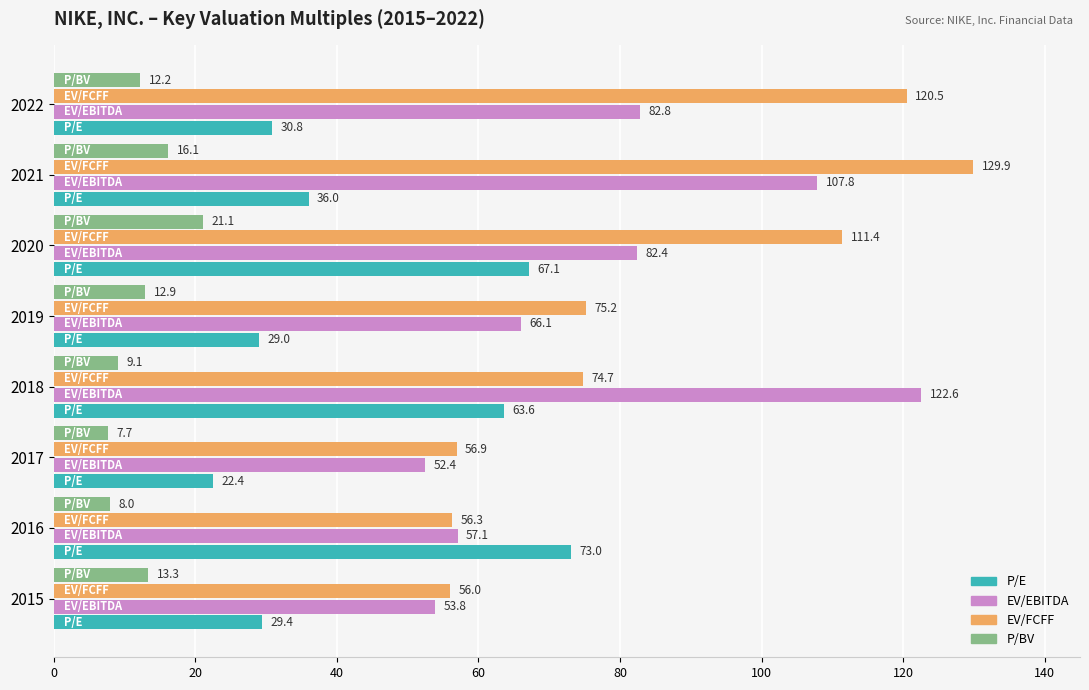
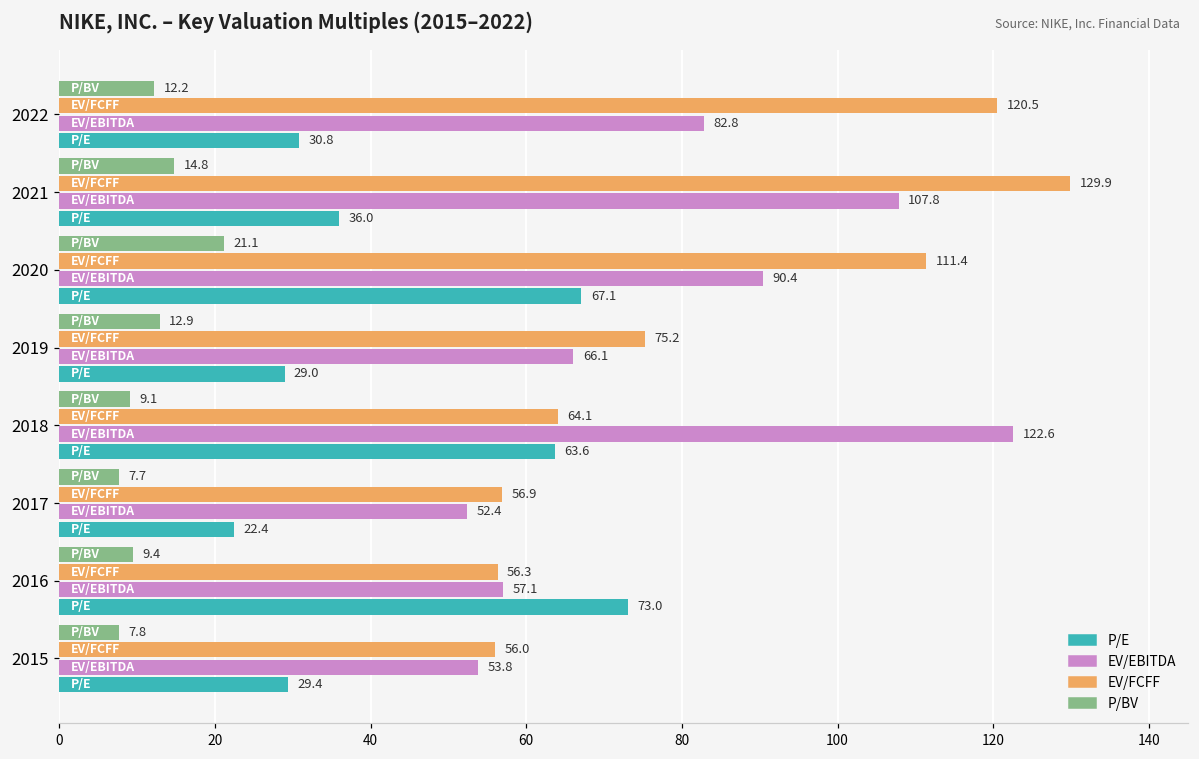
  {
    "P/E": {
      "2022": 30.8,
      "2021": 36.0,
      "2020": 67.1,
      "2019": 29.0,
      "2018": 63.6,
      "2017": 22.4,
      "2016": 73.0,
      "2015": 29.4
    },
    "EV/EBITDA": {
      "2022": 82.8,
      "2021": 107.8,
-     "2020": 82.4,
+     "2020": 90.4,
      "2019": 66.1,
      "2018": 122.6,
      "2017": 52.4,
      "2016": 57.1,
      "2015": 53.8
    },
    "EV/FCFF": {
      "2022": 120.5,
      "2021": 129.9,
      "2020": 111.4,
      "2019": 75.2,
-     "2018": 74.7,
+     "2018": 64.1,
      "2017": 56.9,
      "2016": 56.3,
      "2015": 56.0
    },
    "P/BV": {
      "2022": 12.2,
-     "2021": 16.1,
+     "2021": 14.8,
      "2020": 21.1,
      "2019": 12.9,
      "2018": 9.1,
      "2017": 7.7,
-     "2016": 8.0,
-     "2015": 13.3
+     "2016": 9.4,
+     "2015": 7.8
    }
  }
